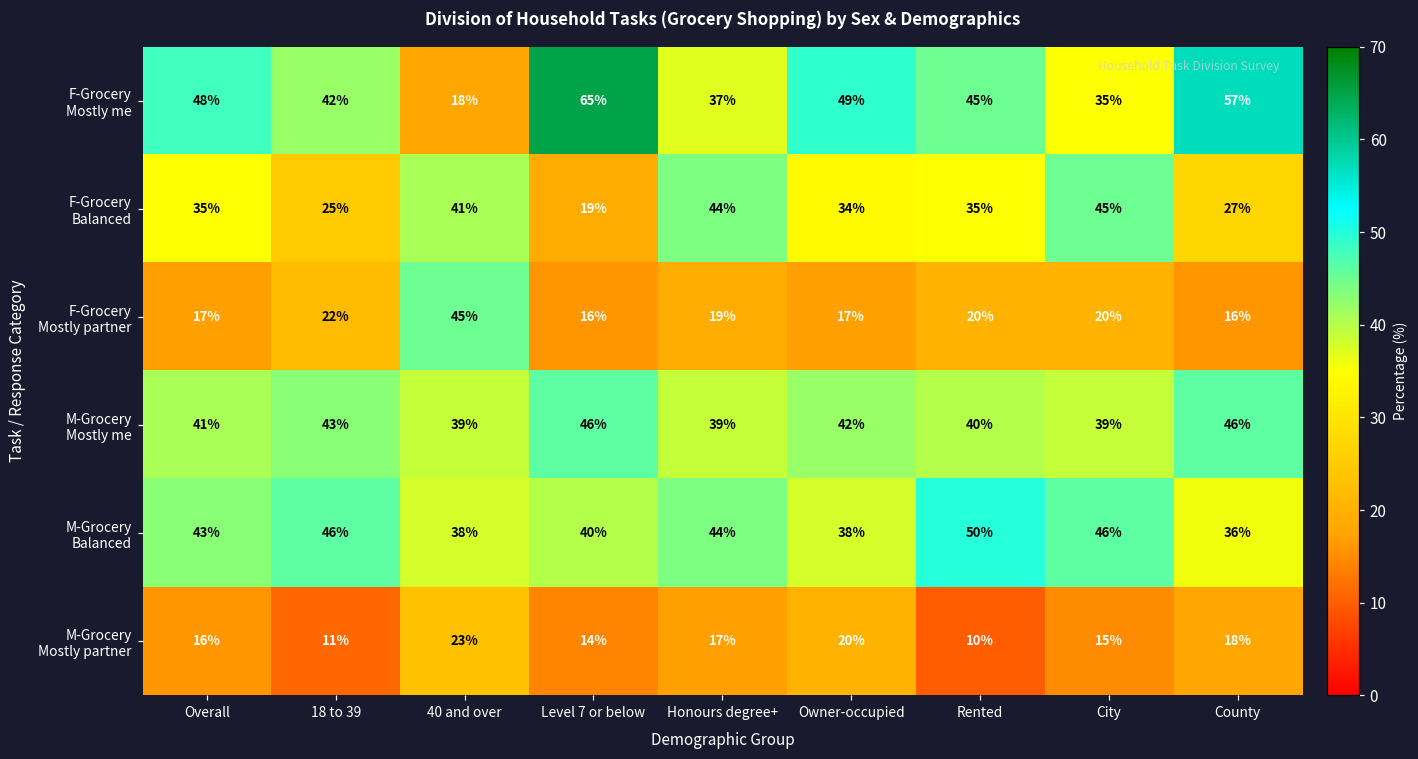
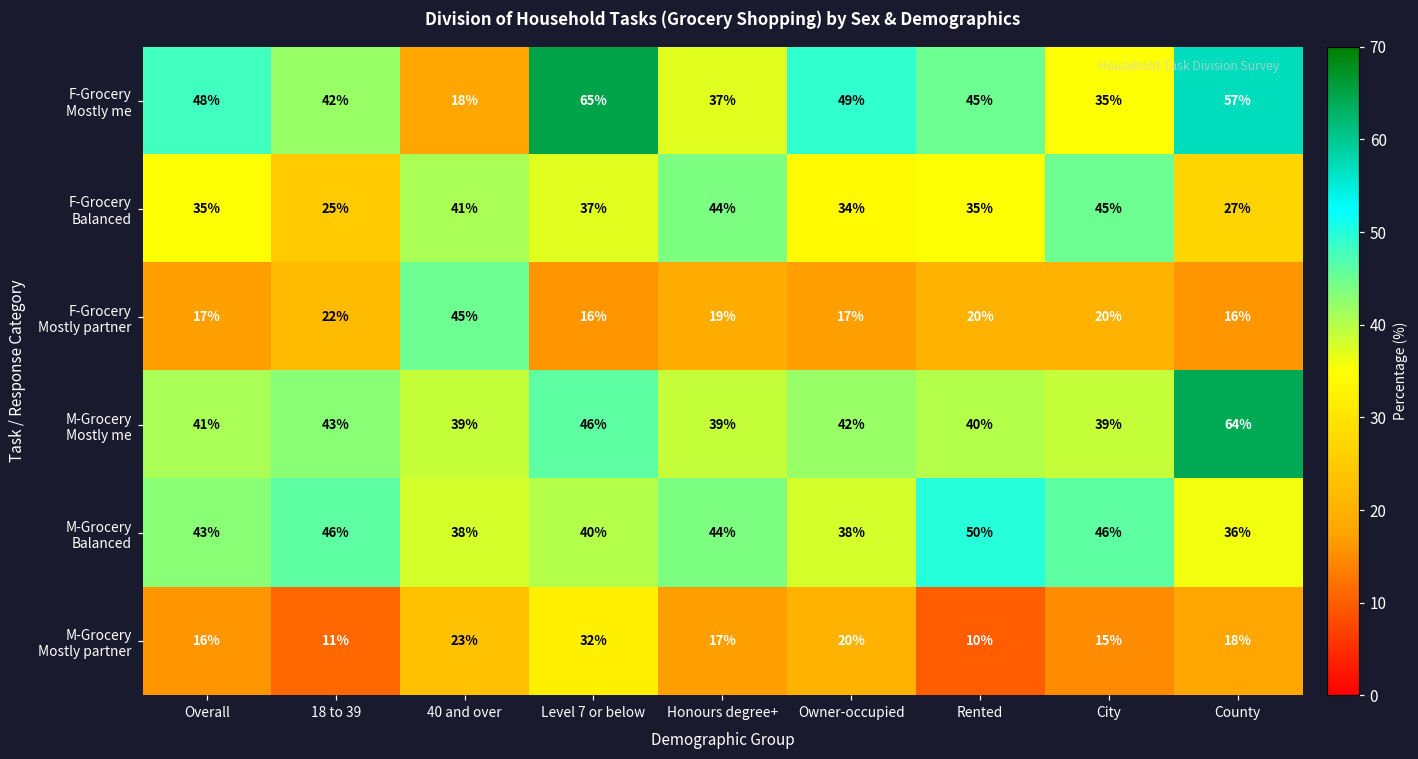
  {
    "F-Grocery Mostly me": {
      "Overall": "48%",
      "18 to 39": "42%",
      "40 and over": "18%",
      "Level 7 or below": "65%",
      "Honours degree+": "37%",
      "Owner-occupied": "49%",
      "Rented": "45%",
      "City": "35%"
    },
    "F-Grocery Balanced": {
      "Overall": "35%",
      "18 to 39": "25%",
      "40 and over": "41%",
-     "Level 7 or below": "19%",
+     "Level 7 or below": "37%",
      "Honours degree+": "44%",
      "Owner-occupied": "34%",
      "Rented": "35%",
      "City": "45%",
      "County": "27%"
    },
    "F-Grocery Mostly partner": {
      "Overall": "17%",
      "18 to 39": "22%",
      "40 and over": "45%",
      "Level 7 or below": "16%",
      "Honours degree+": "19%",
      "Owner-occupied": "17%",
      "Rented": "20%",
      "City": "20%",
      "County": "16%"
    },
    "M-Grocery Mostly me": {
      "Overall": "41%",
      "18 to 39": "43%",
      "40 and over": "39%",
      "Level 7 or below": "46%",
      "Honours degree+": "39%",
      "Owner-occupied": "42%",
      "Rented": "40%",
      "City": "39%",
-     "County": "46%"
+     "County": "64%"
    },
    "M-Grocery Balanced": {
      "Overall": "43%",
      "18 to 39": "46%",
      "40 and over": "38%",
      "Level 7 or below": "40%",
      "Honours degree+": "44%",
      "Owner-occupied": "38%",
      "Rented": "50%",
      "City": "46%",
      "County": "36%"
    },
    "M-Grocery Mostly partner": {
      "Overall": "16%",
      "18 to 39": "11%",
      "40 and over": "23%",
-     "Level 7 or below": "14%",
+     "Level 7 or below": "32%",
      "Honours degree+": "17%",
      "Owner-occupied": "20%",
      "Rented": "10%",
      "City": "15%",
      "County": "18%"
    }
  }
